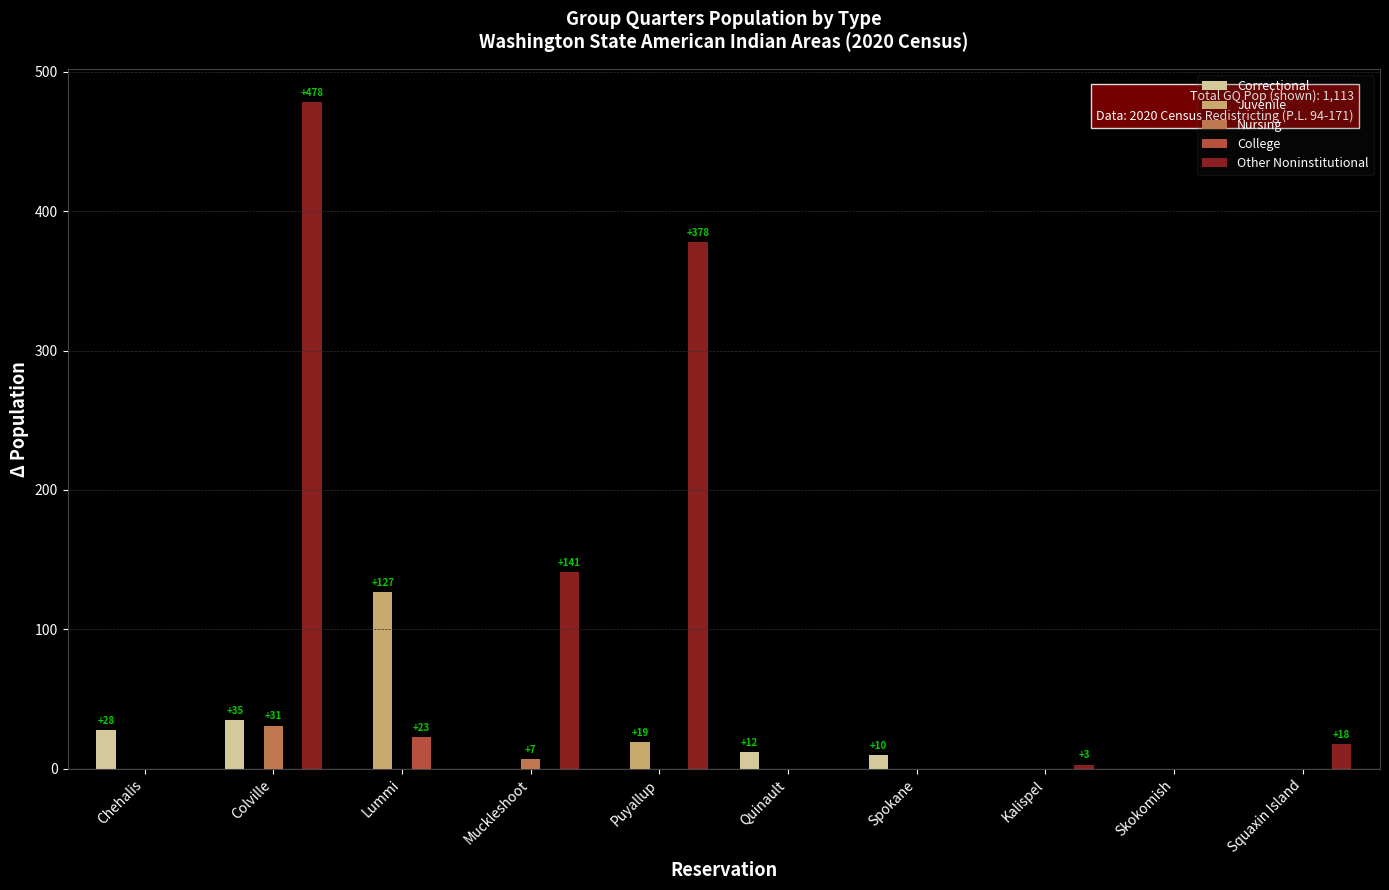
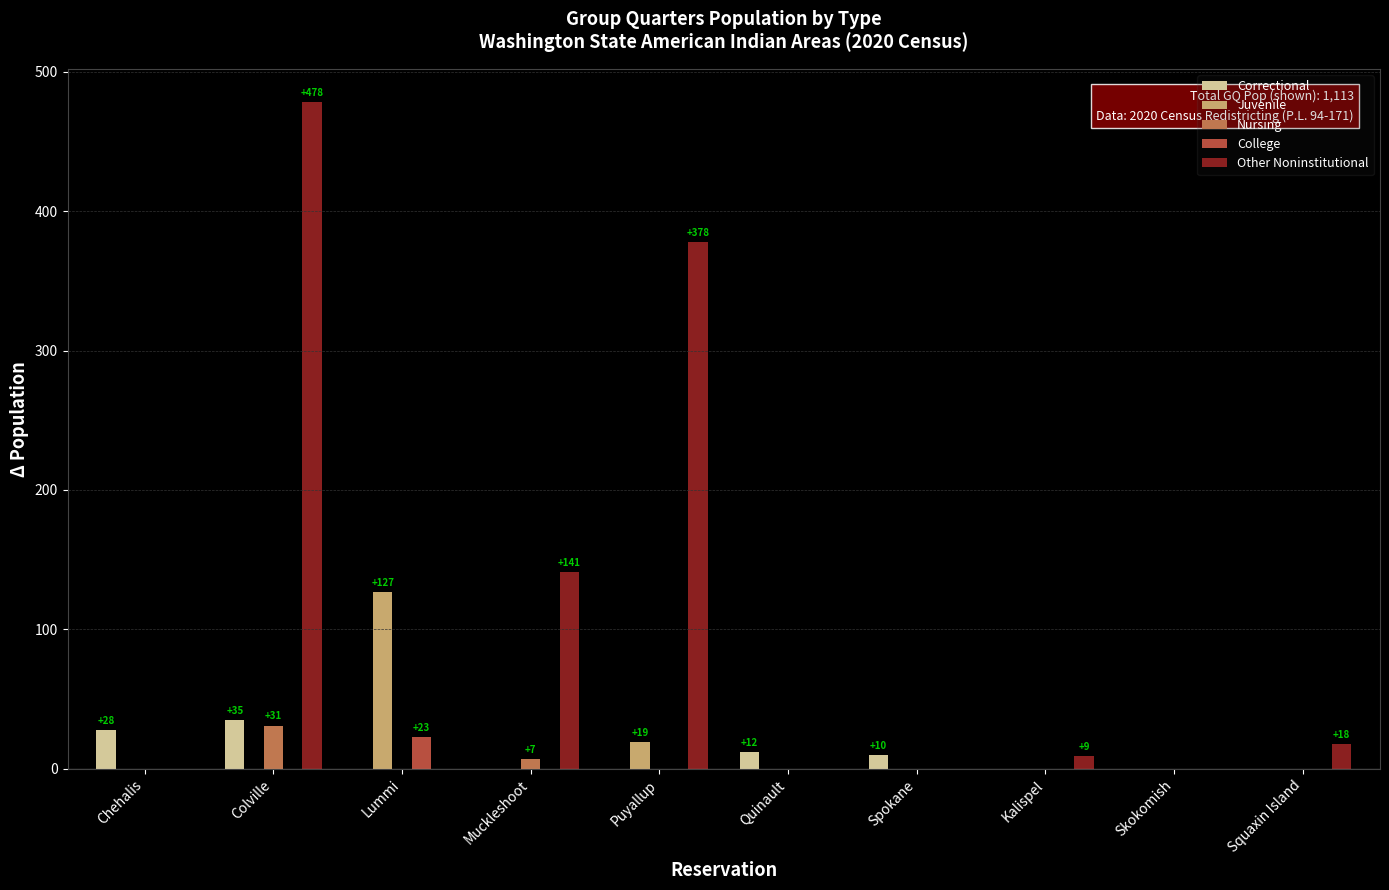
  {
    "Other Noninstitutional": {
      "Colville": "+478",
      "Muckleshoot": "+141",
      "Puyallup": "+378",
-     "Kalispel": "+3",
+     "Kalispel": "+9",
      "Squaxin Island": "+18"
    }
  }
